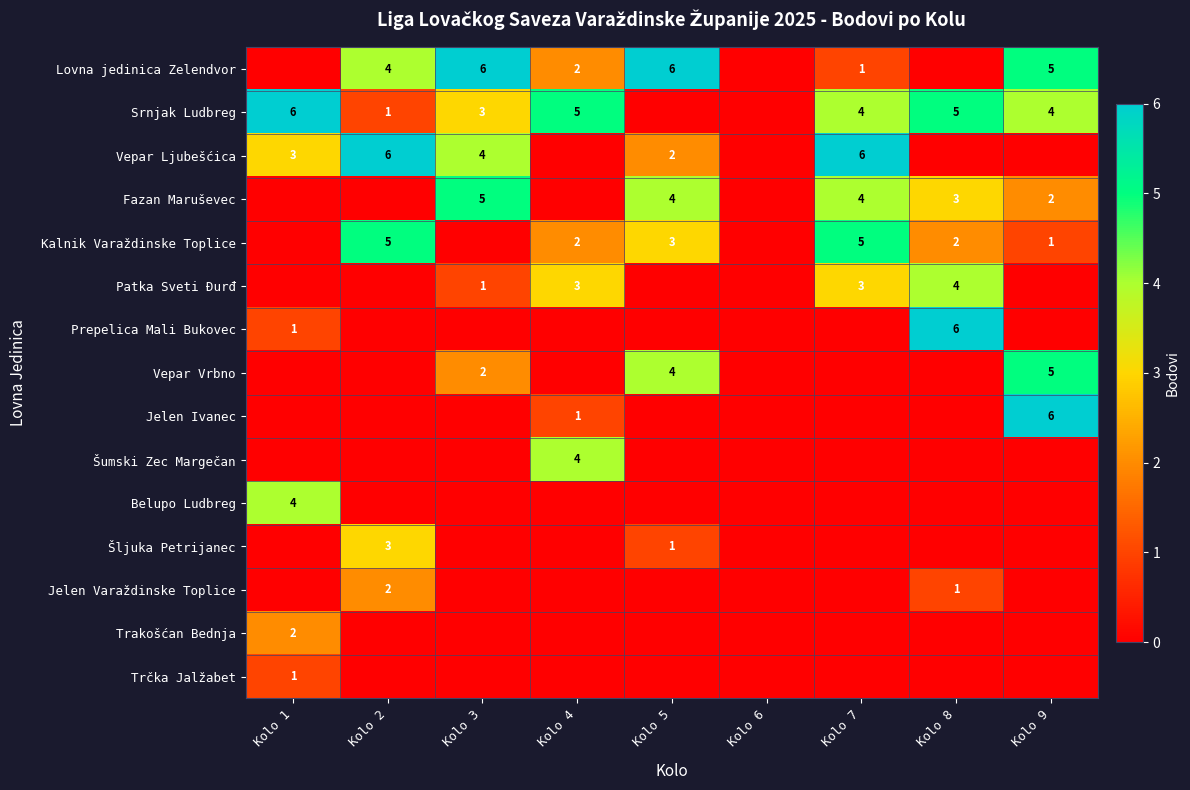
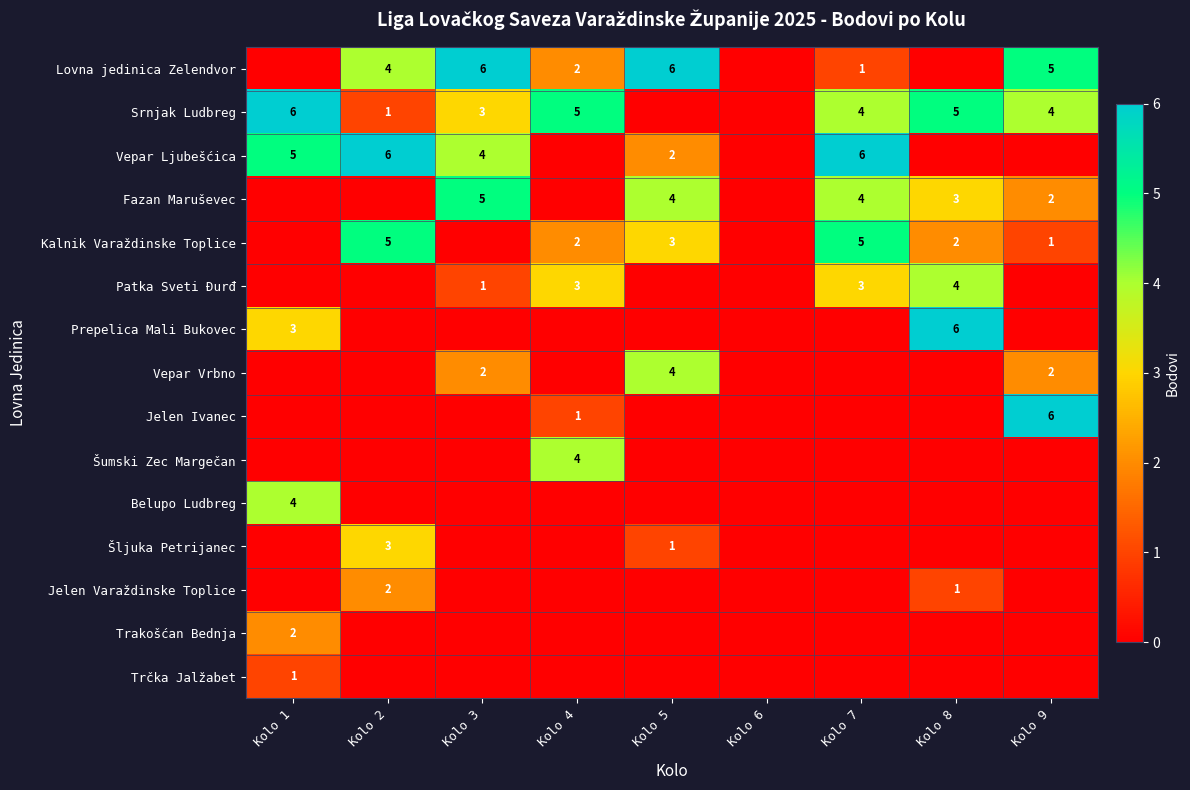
  {
    "Lovna jedinica Zelendvor": {
      "Kolo 2": 4,
      "Kolo 3": 6,
      "Kolo 4": 2,
      "Kolo 5": 6,
      "Kolo 7": 1,
      "Kolo 9": 5
    },
    "Srnjak Ludbreg": {
      "Kolo 1": 6,
      "Kolo 2": 1,
      "Kolo 3": 3,
      "Kolo 4": 5,
      "Kolo 7": 4,
      "Kolo 8": 5,
      "Kolo 9": 4
    },
    "Vepar Ljubešćica": {
-     "Kolo 1": 3,
+     "Kolo 1": 5,
      "Kolo 2": 6,
      "Kolo 3": 4,
      "Kolo 5": 2,
      "Kolo 7": 6
    },
    "Fazan Maruševec": {
      "Kolo 3": 5,
      "Kolo 5": 4,
      "Kolo 7": 4,
      "Kolo 8": 3,
      "Kolo 9": 2
    },
    "Kalnik Varaždinske Toplice": {
      "Kolo 2": 5,
      "Kolo 4": 2,
      "Kolo 5": 3,
      "Kolo 7": 5,
      "Kolo 8": 2,
      "Kolo 9": 1
    },
    "Patka Sveti Đurđ": {
      "Kolo 3": 1,
      "Kolo 4": 3,
      "Kolo 7": 3,
      "Kolo 8": 4
    },
    "Prepelica Mali Bukovec": {
-     "Kolo 1": 1,
+     "Kolo 1": 3,
      "Kolo 8": 6
    },
    "Vepar Vrbno": {
      "Kolo 3": 2,
      "Kolo 5": 4,
-     "Kolo 9": 5
+     "Kolo 9": 2
    },
    "Jelen Ivanec": {
      "Kolo 4": 1,
      "Kolo 9": 6
    },
    "Šumski Zec Margečan": {
      "Kolo 4": 4
    },
    "Belupo Ludbreg": {
      "Kolo 1": 4
    },
    "Šljuka Petrijanec": {
      "Kolo 2": 3,
      "Kolo 5": 1
    },
    "Jelen Varaždinske Toplice": {
      "Kolo 2": 2,
      "Kolo 8": 1
    },
    "Trakošćan Bednja": {
      "Kolo 1": 2
    },
    "Trčka Jalžabet": {
      "Kolo 1": 1
    }
  }
